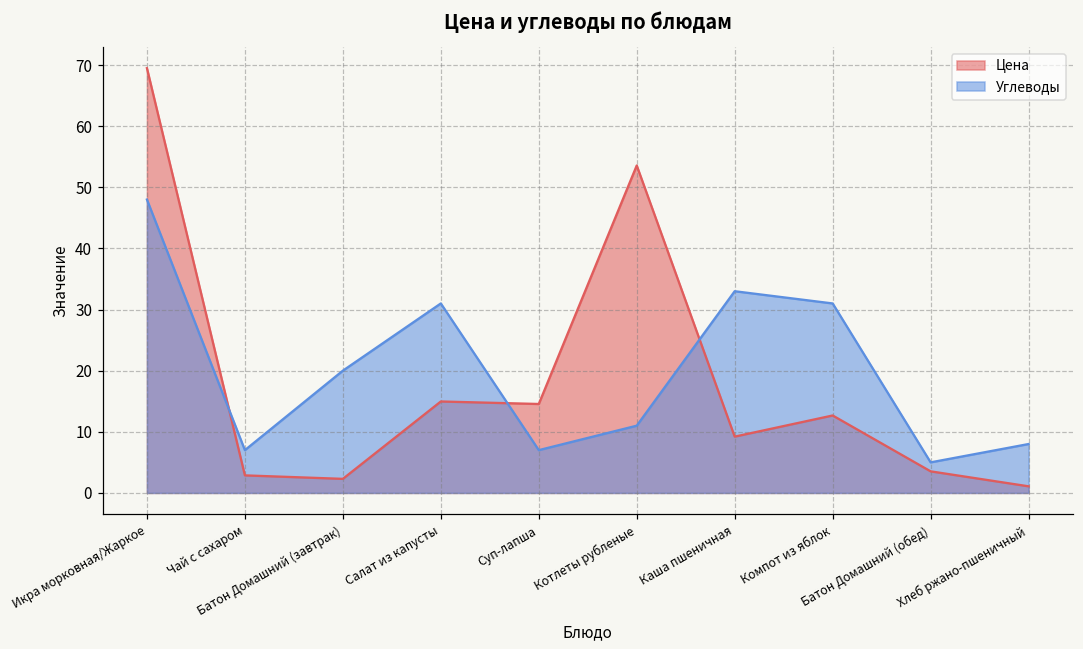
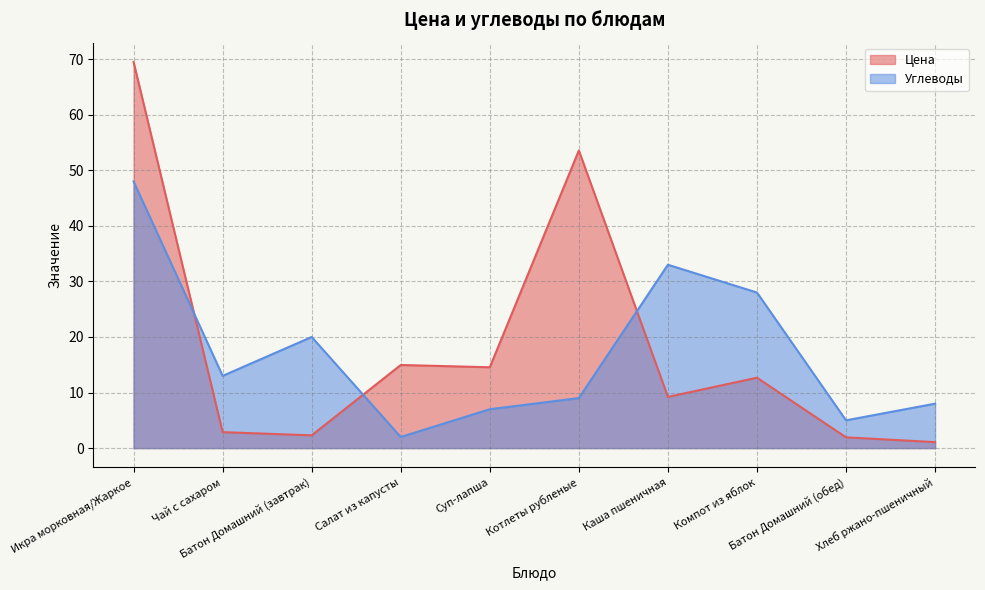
  {
    "Цена": {
      "Икра морковная/Жаркое": 70,
      "Чай с сахаром": 3,
      "Батон Домашний (завтрак)": 2,
      "Салат из капусты": 15,
      "Суп-лапша": 15,
      "Котлеты рубленые": 54,
      "Каша пшеничная": 9,
      "Компот из яблок": 13,
-     "Батон Домашний (обед)": 4,
+     "Батон Домашний (обед)": 2,
      "Хлеб ржано-пшеничный": 1
    },
    "Углеводы": {
      "Икра морковная/Жаркое": 48,
-     "Чай с сахаром": 7,
+     "Чай с сахаром": 13,
      "Батон Домашний (завтрак)": 20,
-     "Салат из капусты": 31,
+     "Салат из капусты": 2,
      "Суп-лапша": 7,
-     "Котлеты рубленые": 11,
+     "Котлеты рубленые": 9,
      "Каша пшеничная": 33,
-     "Компот из яблок": 31,
+     "Компот из яблок": 28,
      "Батон Домашний (обед)": 5,
      "Хлеб ржано-пшеничный": 8
    }
  }
